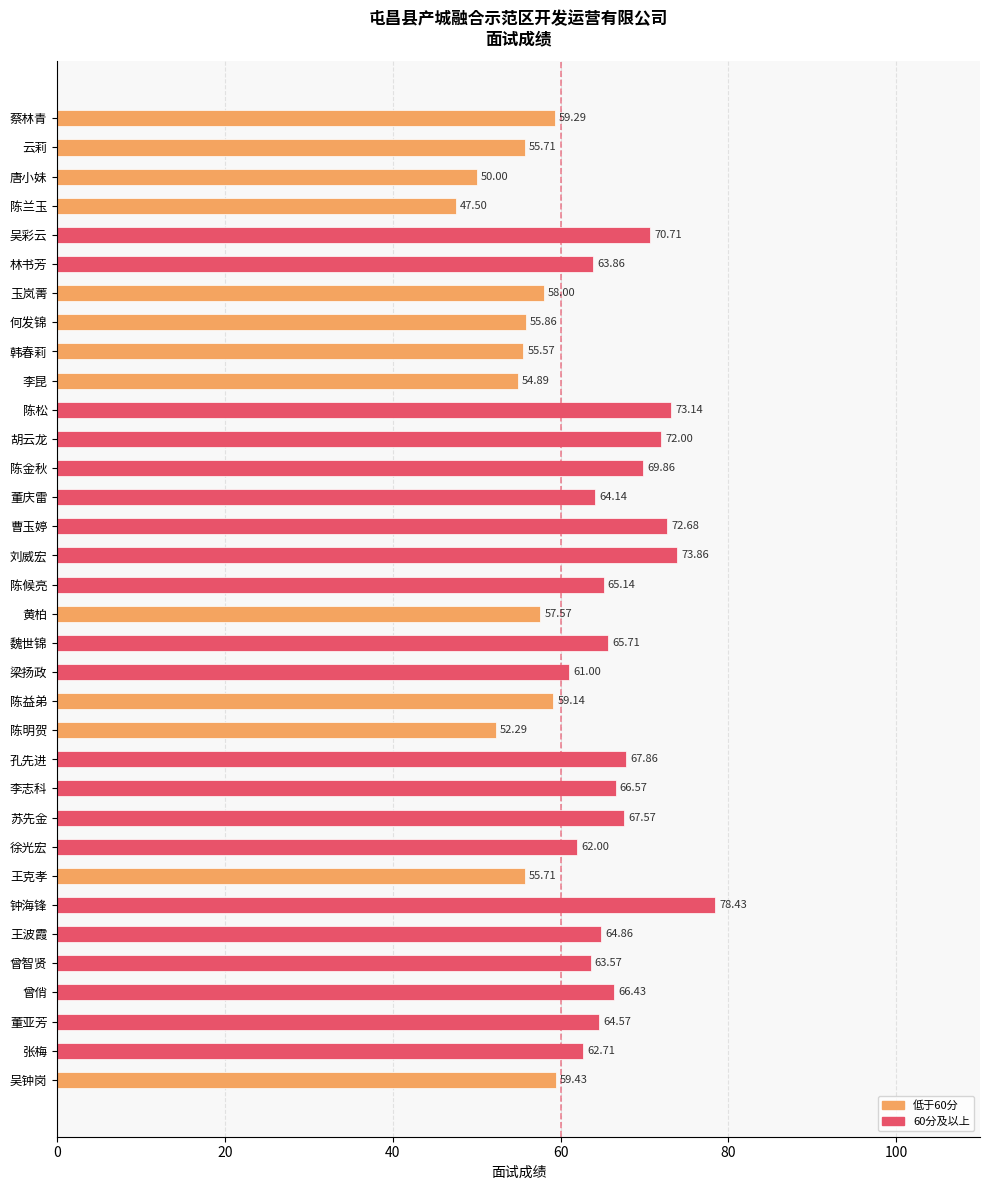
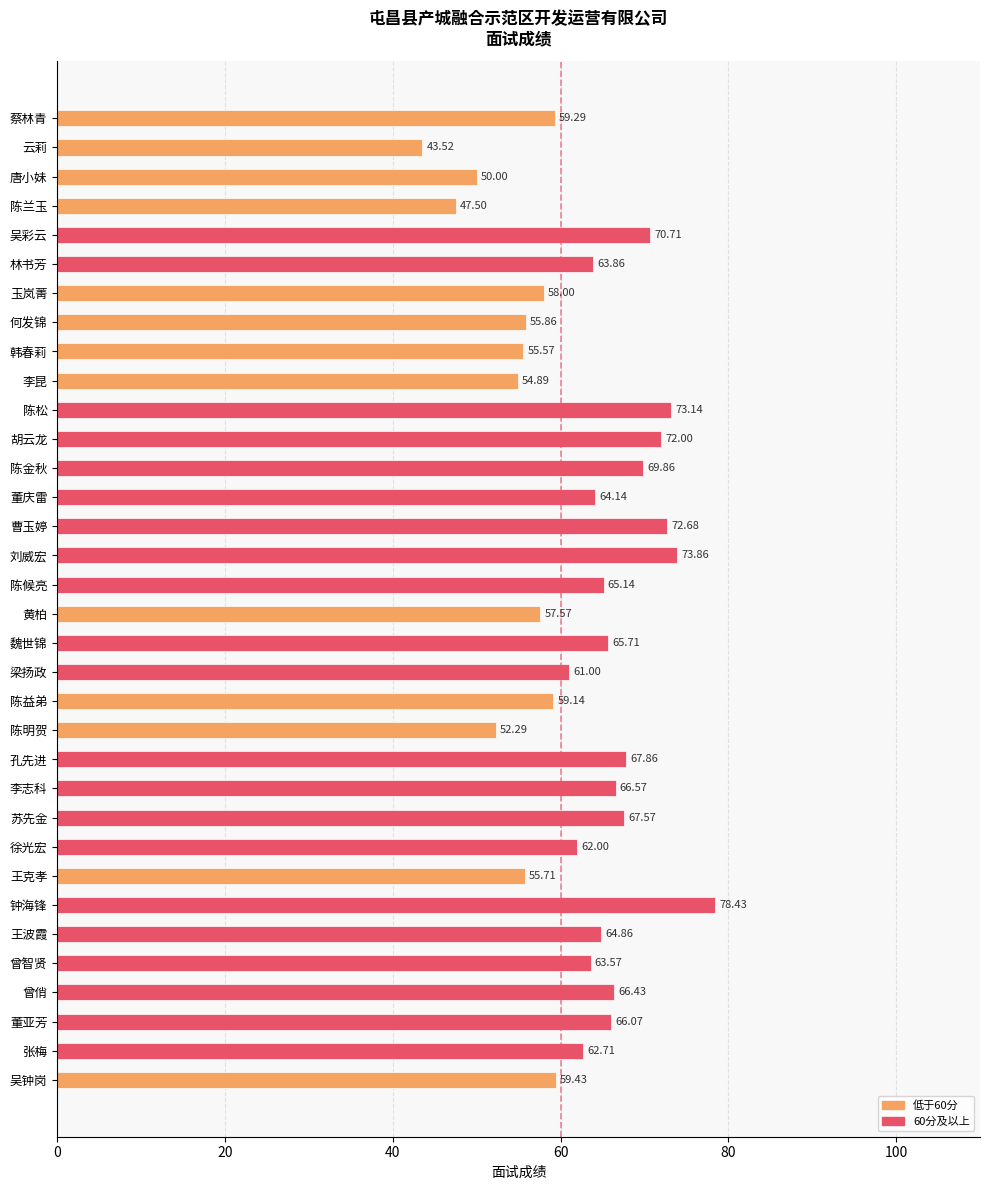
  {
    "蔡林青": 59.29,
-   "云莉": 55.71,
+   "云莉": 43.52,
    "唐小妹": 50.00,
    "陈兰玉": 47.50,
    "吴彩云": 70.71,
    "林书芳": 63.86,
    "玉岚菁": 58.00,
    "何发锦": 55.86,
    "韩春莉": 55.57,
    "李昆": 54.89,
    "陈松": 73.14,
    "胡云龙": 72.00,
    "陈金秋": 69.86,
    "董庆雷": 64.14,
    "曹玉婷": 72.68,
    "刘威宏": 73.86,
    "陈候亮": 65.14,
    "黄柏": 57.57,
    "魏世锦": 65.71,
    "梁扬政": 61.00,
    "陈益弟": 59.14,
    "陈明贺": 52.29,
    "孔先进": 67.86,
    "李志科": 66.57,
    "苏先金": 67.57,
    "徐光宏": 62.00,
    "王克孝": 55.71,
    "钟海锋": 78.43,
    "王波霞": 64.86,
    "曾智贤": 63.57,
    "曾俏": 66.43,
-   "董亚芳": 64.57,
+   "董亚芳": 66.07,
    "张梅": 62.71,
    "吴钟岗": 59.43
  }
